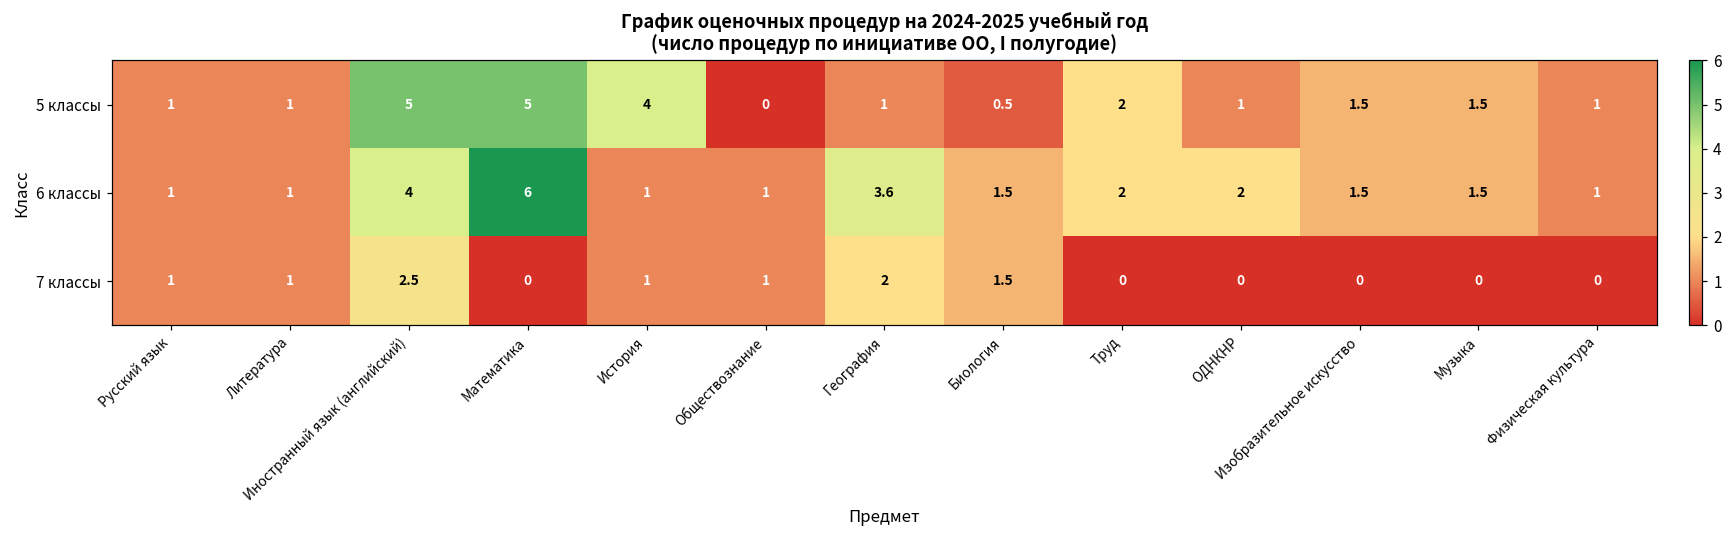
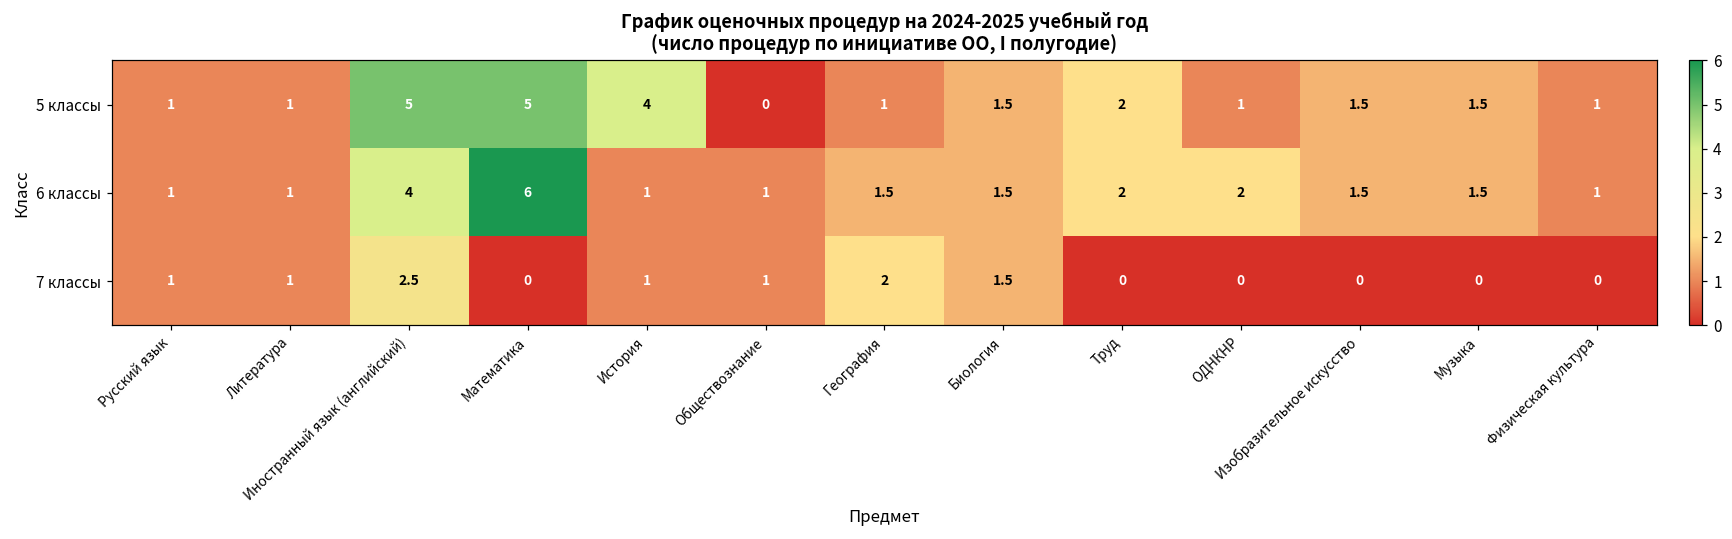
  {
    "5 классы": {
      "Русский язык": 1,
      "Литература": 1,
      "Иностранный язык (английский)": 5,
      "Математика": 5,
      "История": 4,
      "Обществознание": 0,
      "География": 1,
-     "Биология": 0.5,
+     "Биология": 1.5,
      "Труд": 2,
      "ОДНКНР": 1,
      "Изобразительное искусство": 1.5,
      "Музыка": 1.5,
      "Физическая культура": 1
    },
    "6 классы": {
      "Русский язык": 1,
      "Литература": 1,
      "Иностранный язык (английский)": 4,
      "Математика": 6,
      "История": 1,
      "Обществознание": 1,
-     "География": 3.6,
+     "География": 1.5,
      "Биология": 1.5,
      "Труд": 2,
      "ОДНКНР": 2,
      "Изобразительное искусство": 1.5,
      "Музыка": 1.5,
      "Физическая культура": 1
    },
    "7 классы": {
      "Русский язык": 1,
      "Литература": 1,
      "Иностранный язык (английский)": 2.5,
      "Математика": 0,
      "История": 1,
      "Обществознание": 1,
      "География": 2,
      "Биология": 1.5,
      "Труд": 0,
      "ОДНКНР": 0,
      "Изобразительное искусство": 0,
      "Музыка": 0,
      "Физическая культура": 0
    }
  }
